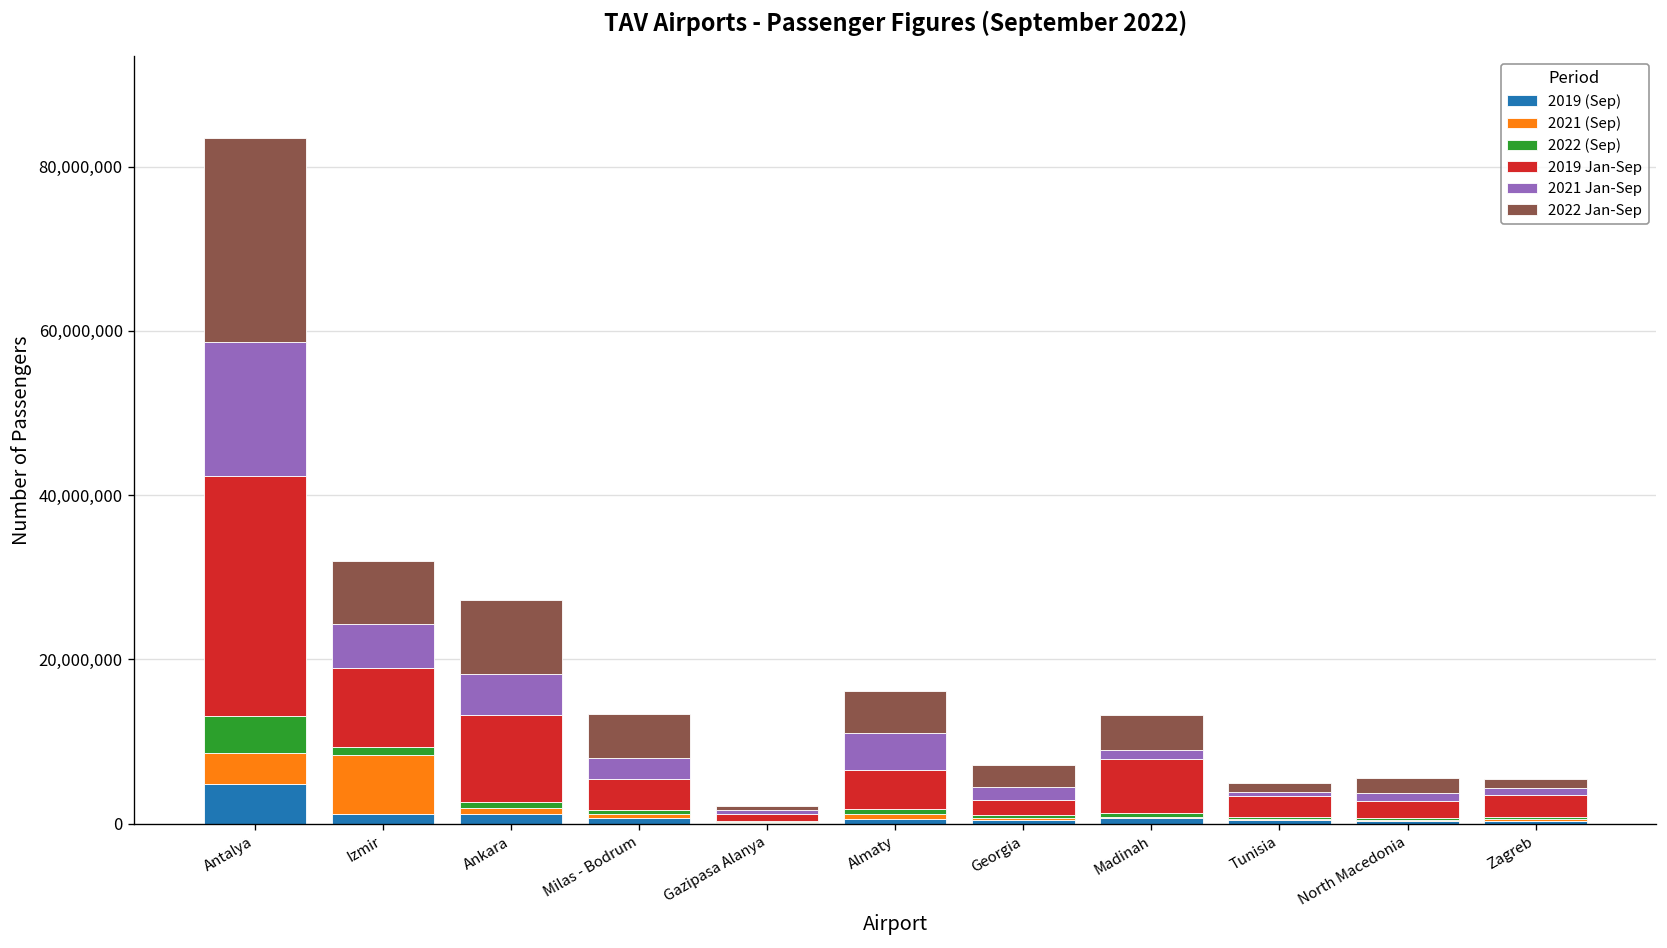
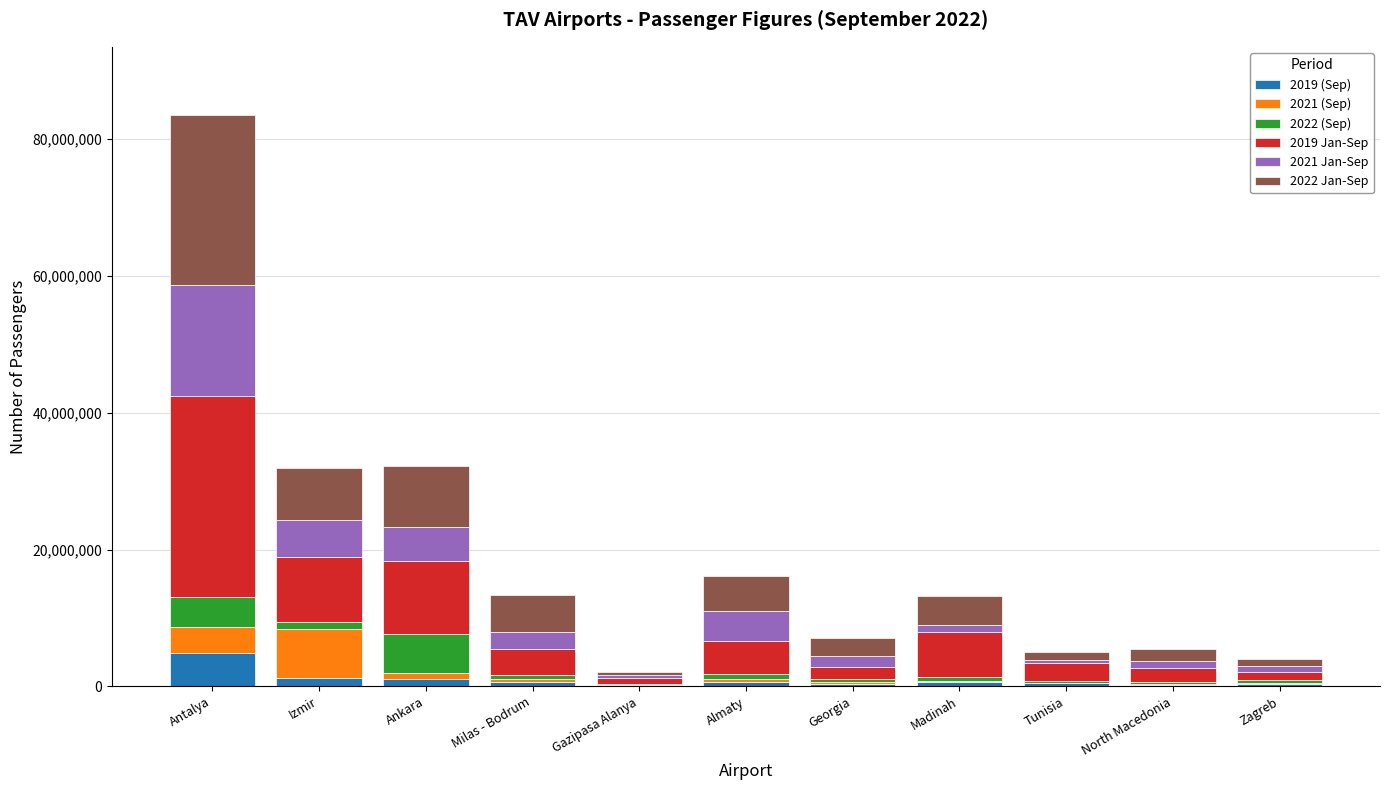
  {
    "2019 (Sep)": {
      "Antalya": "5,000,000",
      "Izmir": "1,000,000",
      "Ankara": "1,000,000",
      "Milas - Bodrum": "1,000,000",
      "Almaty": "1,000,000",
      "Georgia": "0",
      "Madinah": "1,000,000",
      "Tunisia": "0"
    },
    "2021 (Sep)": {
      "Antalya": "4,000,000",
      "Izmir": "7,000,000",
      "Ankara": "1,000,000",
      "Milas - Bodrum": "0",
      "Almaty": "1,000,000"
    },
    "2022 (Sep)": {
      "Antalya": "4,000,000",
      "Izmir": "1,000,000",
-     "Ankara": "1,000,000",
+     "Ankara": "6,000,000",
      "Milas - Bodrum": "1,000,000",
      "Almaty": "1,000,000",
      "Georgia": "0",
      "Madinah": "1,000,000"
    },
    "2019 Jan-Sep": {
      "Antalya": "29,000,000",
      "Izmir": "10,000,000",
      "Ankara": "11,000,000",
      "Milas - Bodrum": "4,000,000",
      "Gazipasa Alanya": "1,000,000",
      "Almaty": "5,000,000",
      "Georgia": "2,000,000",
      "Madinah": "7,000,000",
      "Tunisia": "3,000,000",
      "North Macedonia": "2,000,000",
-     "Zagreb": "3,000,000"
+     "Zagreb": "1,000,000"
    },
    "2021 Jan-Sep": {
      "Antalya": "16,000,000",
      "Izmir": "5,000,000",
      "Ankara": "5,000,000",
      "Milas - Bodrum": "2,000,000",
      "Gazipasa Alanya": "0",
      "Almaty": "4,000,000",
      "Georgia": "2,000,000",
      "Madinah": "1,000,000",
      "Tunisia": "0",
      "North Macedonia": "1,000,000",
      "Zagreb": "1,000,000"
    },
    "2022 Jan-Sep": {
      "Antalya": "25,000,000",
      "Izmir": "8,000,000",
      "Ankara": "9,000,000",
      "Milas - Bodrum": "5,000,000",
      "Gazipasa Alanya": "1,000,000",
      "Almaty": "5,000,000",
      "Georgia": "3,000,000",
      "Madinah": "4,000,000",
      "Tunisia": "1,000,000",
      "North Macedonia": "2,000,000",
      "Zagreb": "1,000,000"
    }
  }
